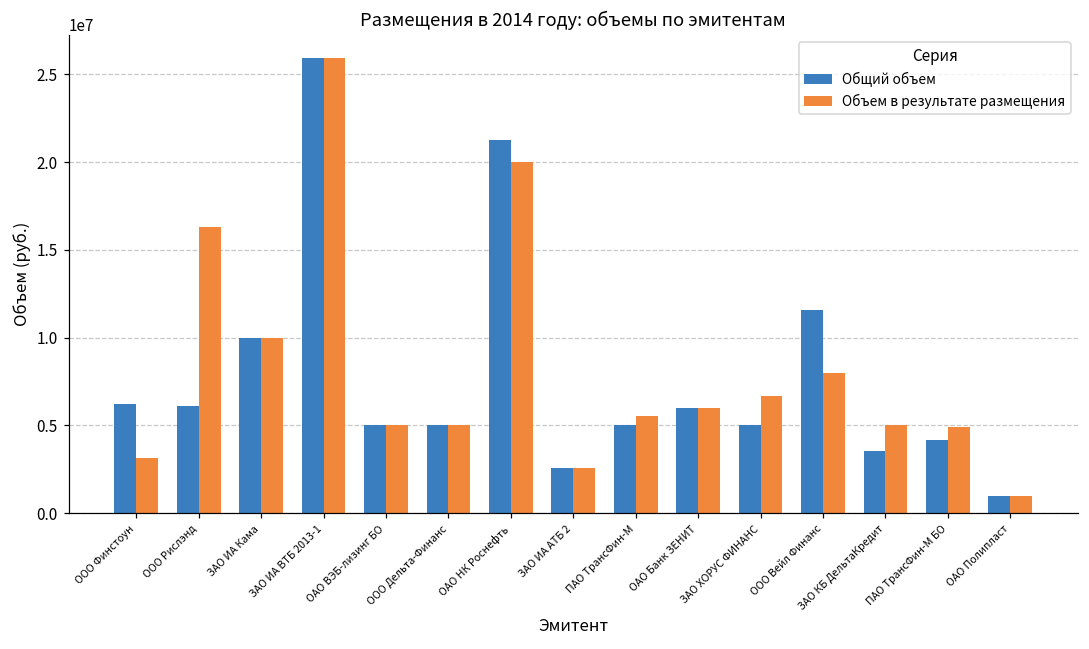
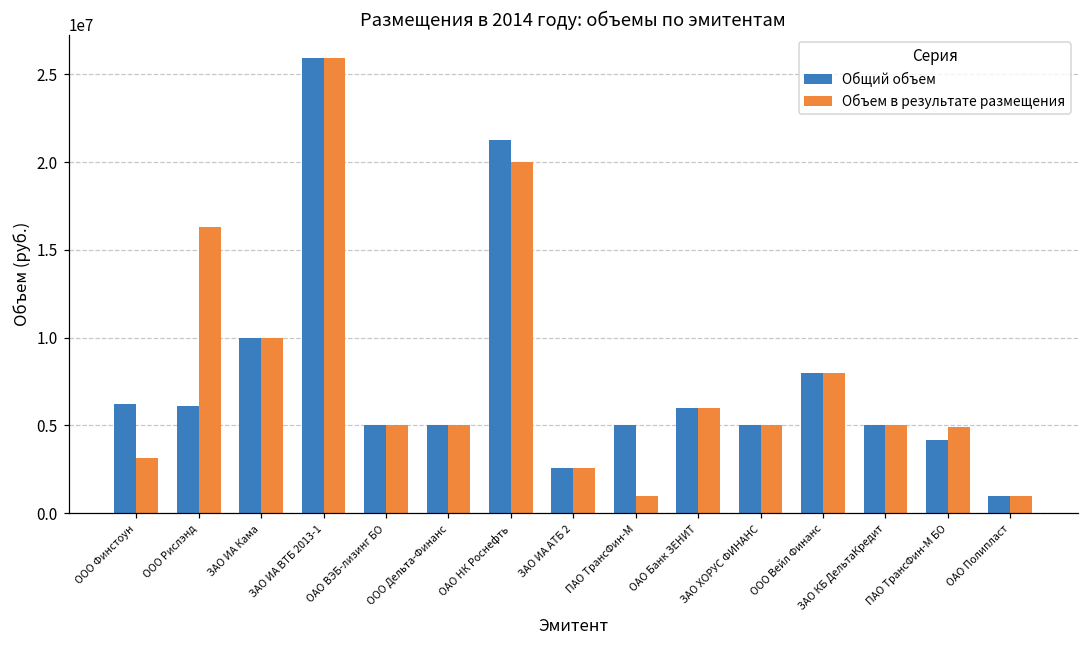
  {
    "Общий объем": {
      "ООО Финстоун": 6200000,
      "ООО Рислэнд": 6100000,
      "ЗАО ИА Кама": 10000000,
      "ЗАО ИА ВТБ 2013-1": 25900000,
      "ОАО ВЭБ-лизинг БО": 5000000,
      "ООО Дельта-Финанс": 5000000,
      "ОАО НК Роснефть": 21300000,
      "ЗАО ИА АТБ 2": 2600000,
      "ПАО ТрансФин-М": 5000000,
      "ОАО Банк ЗЕНИТ": 6000000,
      "ЗАО ХОРУС ФИНАНС": 5000000,
-     "ООО Вейл Финанс": 11600000,
-     "ЗАО КБ ДельтаКредит": 3500000,
+     "ООО Вейл Финанс": 8000000,
+     "ЗАО КБ ДельтаКредит": 5000000,
      "ПАО ТрансФин-М БО": 4200000,
      "ОАО Полипласт": 1000000
    },
    "Объем в результате размещения": {
      "ООО Финстоун": 3100000,
      "ООО Рислэнд": 16300000,
      "ЗАО ИА Кама": 10000000,
      "ЗАО ИА ВТБ 2013-1": 25900000,
      "ОАО ВЭБ-лизинг БО": 5000000,
      "ООО Дельта-Финанс": 5000000,
      "ОАО НК Роснефть": 20000000,
      "ЗАО ИА АТБ 2": 2600000,
-     "ПАО ТрансФин-М": 5600000,
+     "ПАО ТрансФин-М": 1000000,
      "ОАО Банк ЗЕНИТ": 6000000,
-     "ЗАО ХОРУС ФИНАНС": 6700000,
+     "ЗАО ХОРУС ФИНАНС": 5000000,
      "ООО Вейл Финанс": 8000000,
      "ЗАО КБ ДельтаКредит": 5000000,
      "ПАО ТрансФин-М БО": 4900000,
      "ОАО Полипласт": 1000000
    }
  }
